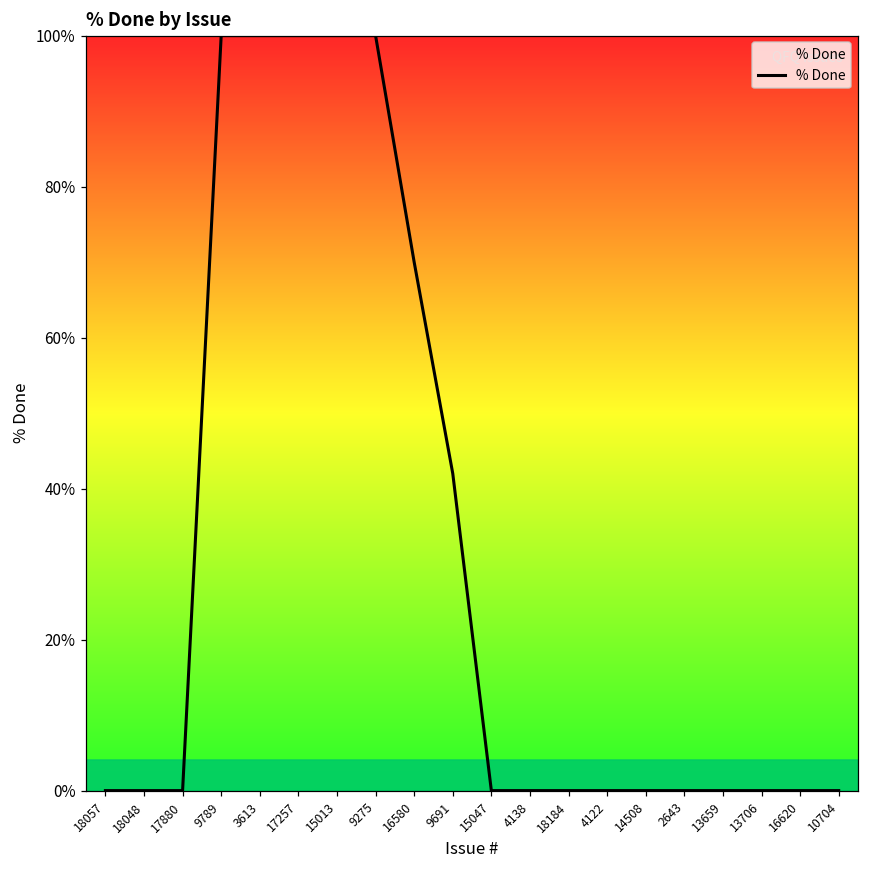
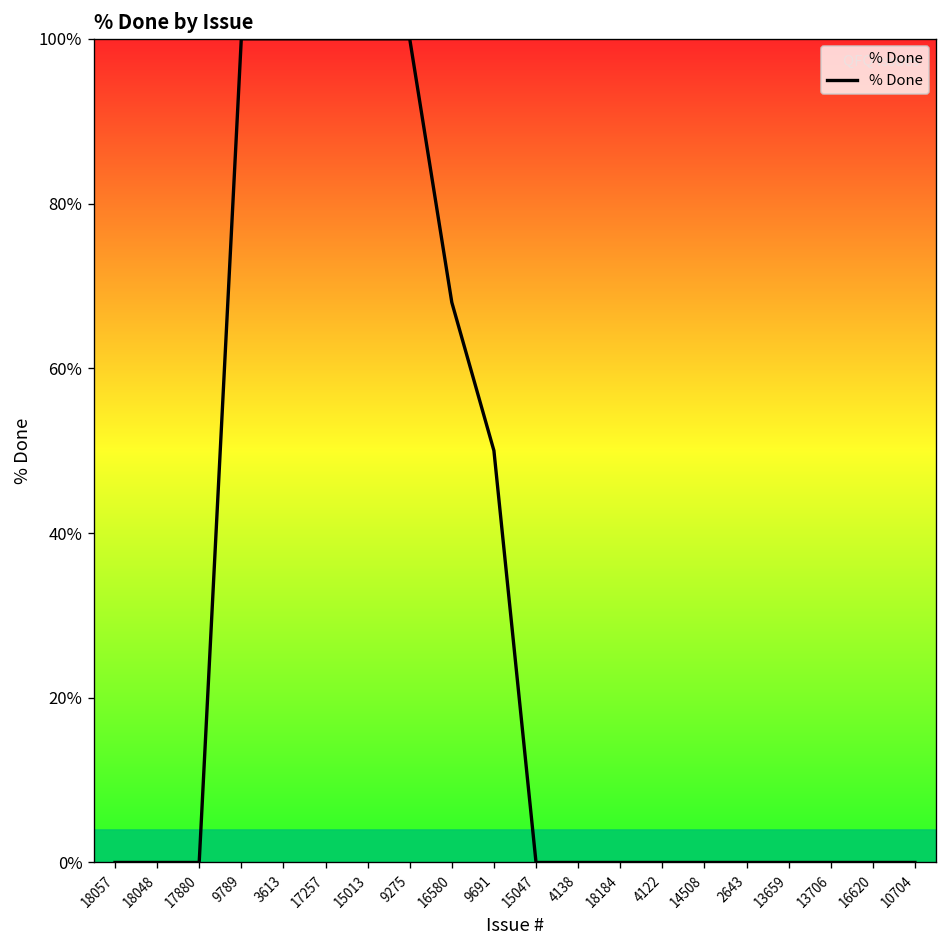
  {
    "9789": "100%",
    "3613": "100%",
    "17257": "100%",
    "15013": "100%",
    "9275": "100%",
-   "16580": "70%",
-   "9691": "42%"
+   "16580": "68%",
+   "9691": "50%"
  }
